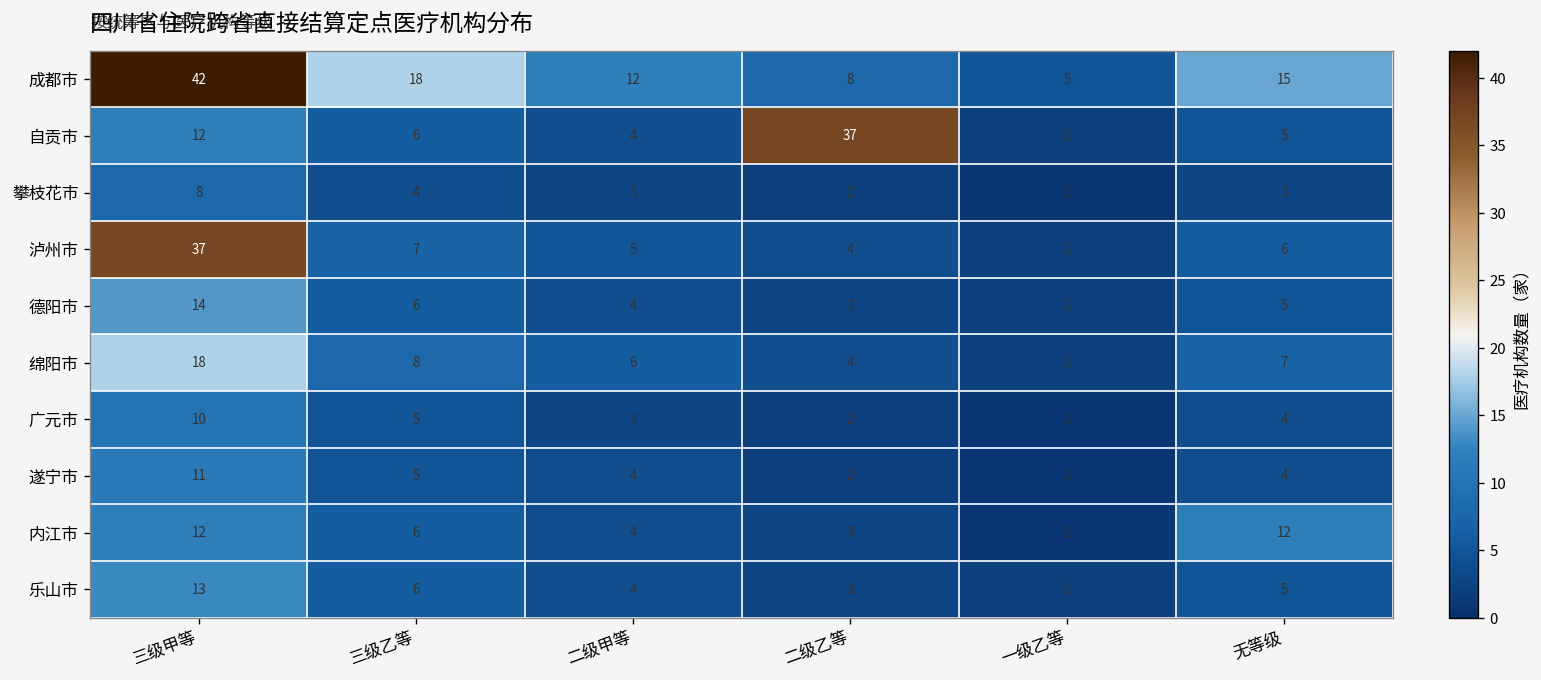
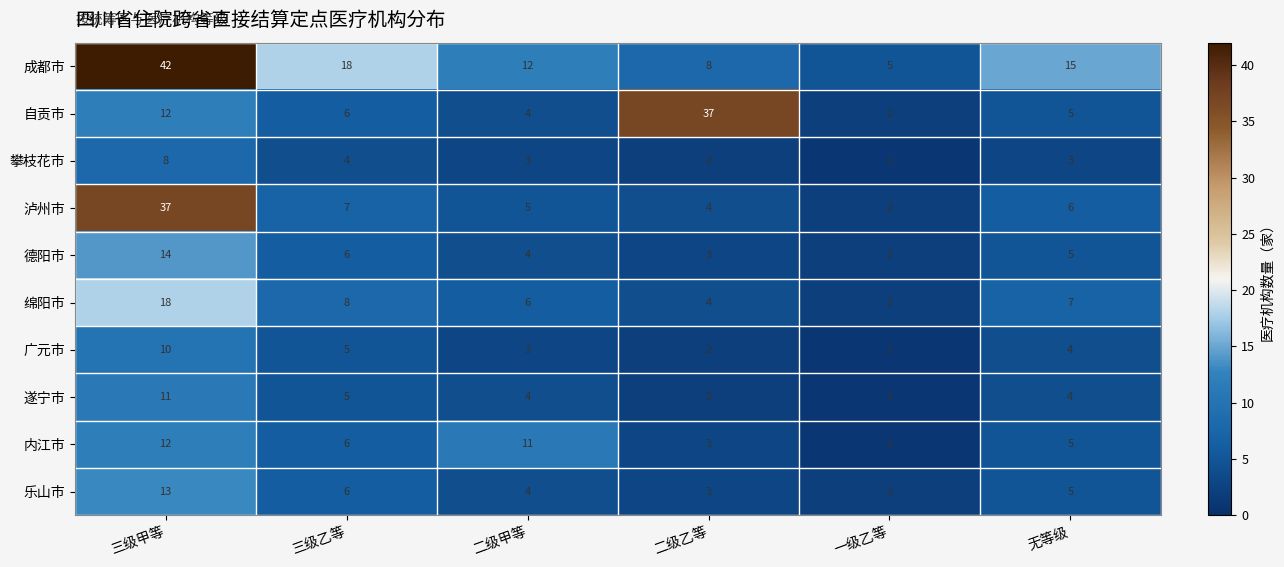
  {
    "成都市": {
      "三级甲等": 42,
      "三级乙等": 18,
      "二级甲等": 12,
      "二级乙等": 8,
      "一级乙等": 5,
      "无等级": 15
    },
    "自贡市": {
      "三级甲等": 12,
      "三级乙等": 6,
      "二级甲等": 4,
      "二级乙等": 37,
      "一级乙等": 2,
      "无等级": 5
    },
    "攀枝花市": {
      "三级甲等": 8,
      "三级乙等": 4,
      "二级甲等": 3,
      "二级乙等": 2,
      "一级乙等": 1,
      "无等级": 3
    },
    "泸州市": {
      "三级甲等": 37,
      "三级乙等": 7,
      "二级甲等": 5,
      "二级乙等": 4,
      "一级乙等": 2,
      "无等级": 6
    },
    "德阳市": {
      "三级甲等": 14,
      "三级乙等": 6,
      "二级甲等": 4,
      "二级乙等": 3,
      "一级乙等": 2,
      "无等级": 5
    },
    "绵阳市": {
      "三级甲等": 18,
      "三级乙等": 8,
      "二级甲等": 6,
      "二级乙等": 4,
      "一级乙等": 2,
      "无等级": 7
    },
    "广元市": {
      "三级甲等": 10,
      "三级乙等": 5,
      "二级甲等": 3,
      "二级乙等": 2,
      "一级乙等": 1,
      "无等级": 4
    },
    "遂宁市": {
      "三级甲等": 11,
      "三级乙等": 5,
      "二级甲等": 4,
      "二级乙等": 2,
      "一级乙等": 1,
      "无等级": 4
    },
    "内江市": {
      "三级甲等": 12,
      "三级乙等": 6,
-     "二级甲等": 4,
+     "二级甲等": 11,
      "二级乙等": 3,
      "一级乙等": 1,
-     "无等级": 12
+     "无等级": 5
    },
    "乐山市": {
      "三级甲等": 13,
      "三级乙等": 6,
      "二级甲等": 4,
      "二级乙等": 3,
      "一级乙等": 2,
      "无等级": 5
    }
  }
